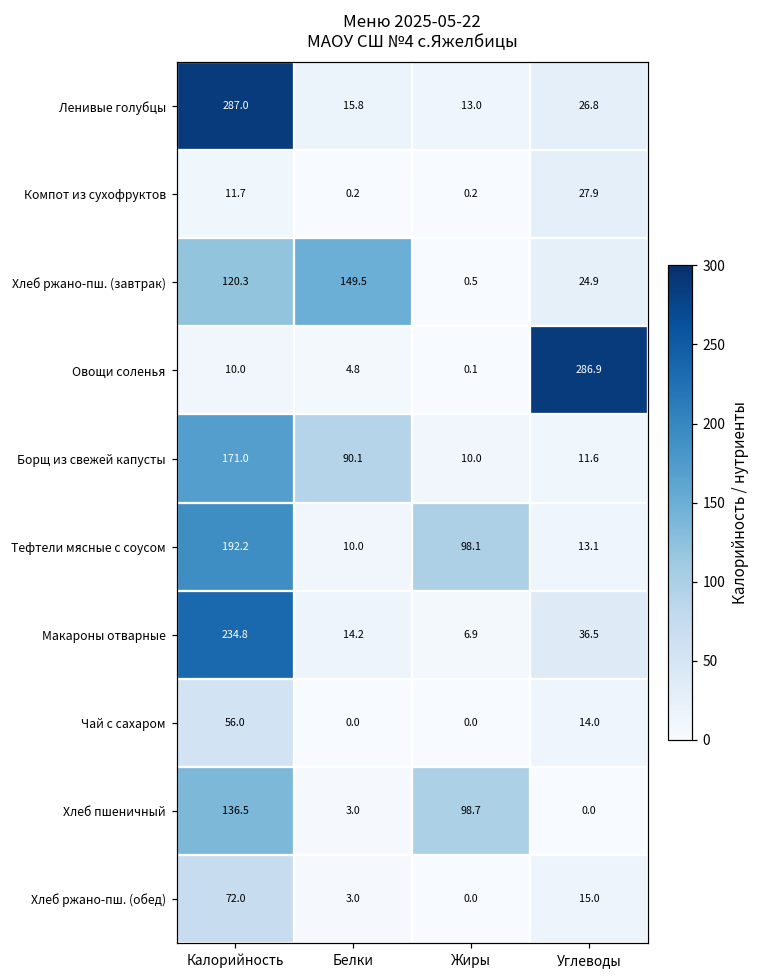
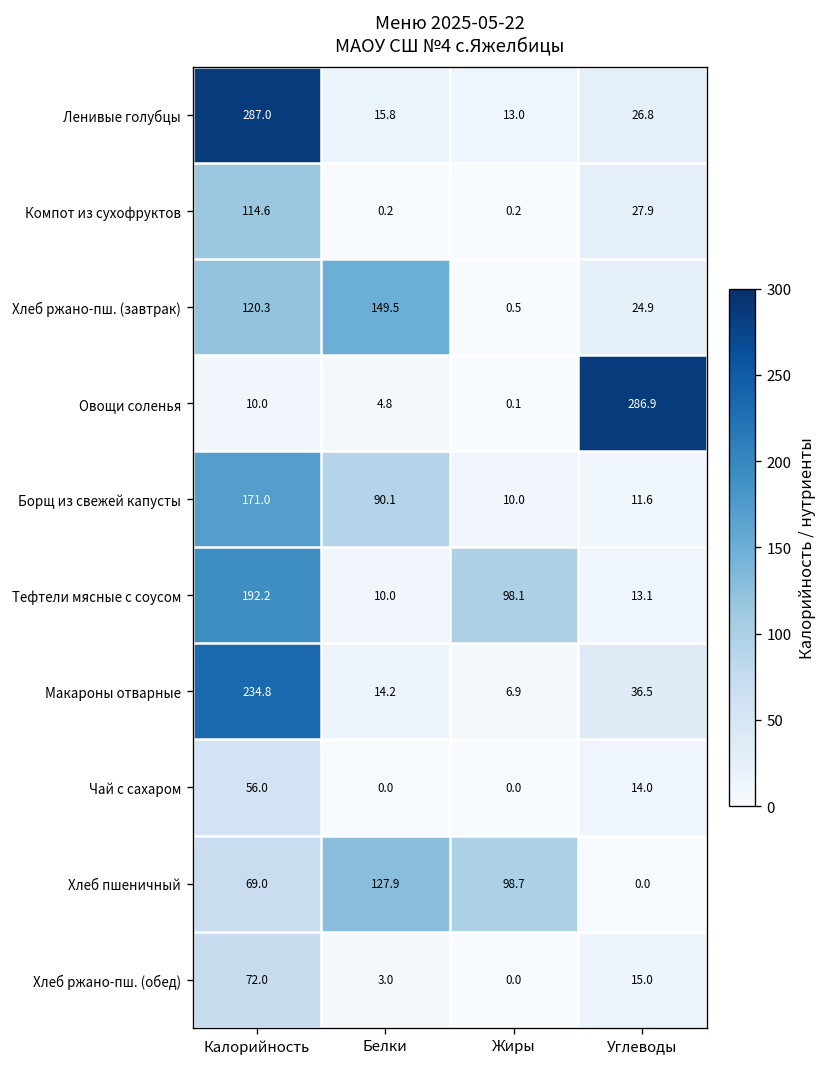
  {
    "Ленивые голубцы": {
      "Калорийность": 287.0,
      "Белки": 15.8,
      "Жиры": 13.0,
      "Углеводы": 26.8
    },
    "Компот из сухофруктов": {
-     "Калорийность": 11.7,
+     "Калорийность": 114.6,
      "Белки": 0.2,
      "Жиры": 0.2,
      "Углеводы": 27.9
    },
    "Хлеб ржано-пш. (завтрак)": {
      "Калорийность": 120.3,
      "Белки": 149.5,
      "Жиры": 0.5,
      "Углеводы": 24.9
    },
    "Овощи соленья": {
      "Калорийность": 10.0,
      "Белки": 4.8,
      "Жиры": 0.1,
      "Углеводы": 286.9
    },
    "Борщ из свежей капусты": {
      "Калорийность": 171.0,
      "Белки": 90.1,
      "Жиры": 10.0,
      "Углеводы": 11.6
    },
    "Тефтели мясные с соусом": {
      "Калорийность": 192.2,
      "Белки": 10.0,
      "Жиры": 98.1,
      "Углеводы": 13.1
    },
    "Макароны отварные": {
      "Калорийность": 234.8,
      "Белки": 14.2,
      "Жиры": 6.9,
      "Углеводы": 36.5
    },
    "Чай с сахаром": {
      "Калорийность": 56.0,
      "Белки": 0.0,
      "Жиры": 0.0,
      "Углеводы": 14.0
    },
    "Хлеб пшеничный": {
-     "Калорийность": 136.5,
-     "Белки": 3.0,
+     "Калорийность": 69.0,
+     "Белки": 127.9,
      "Жиры": 98.7,
      "Углеводы": 0.0
    },
    "Хлеб ржано-пш. (обед)": {
      "Калорийность": 72.0,
      "Белки": 3.0,
      "Жиры": 0.0,
      "Углеводы": 15.0
    }
  }
